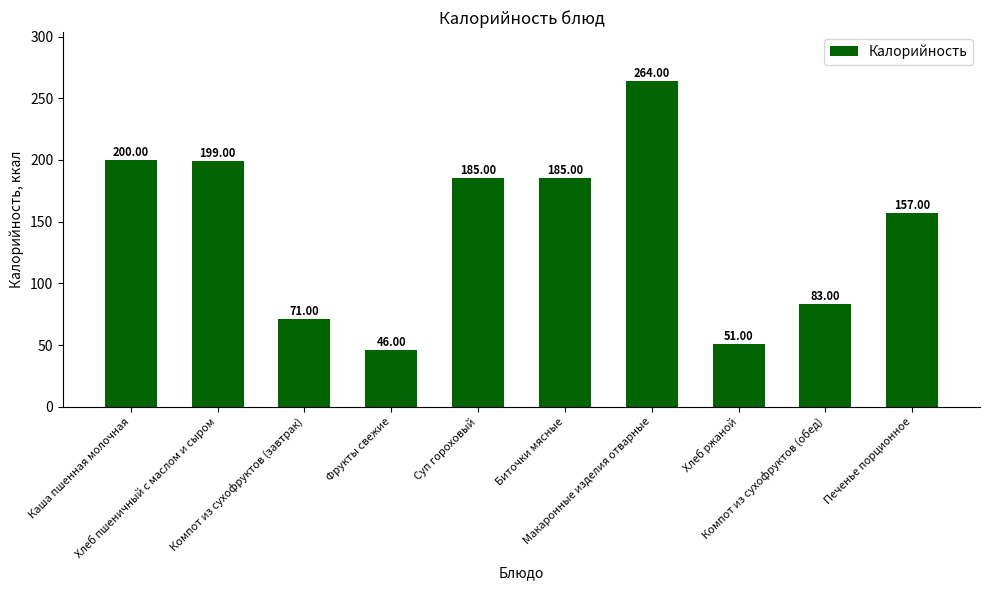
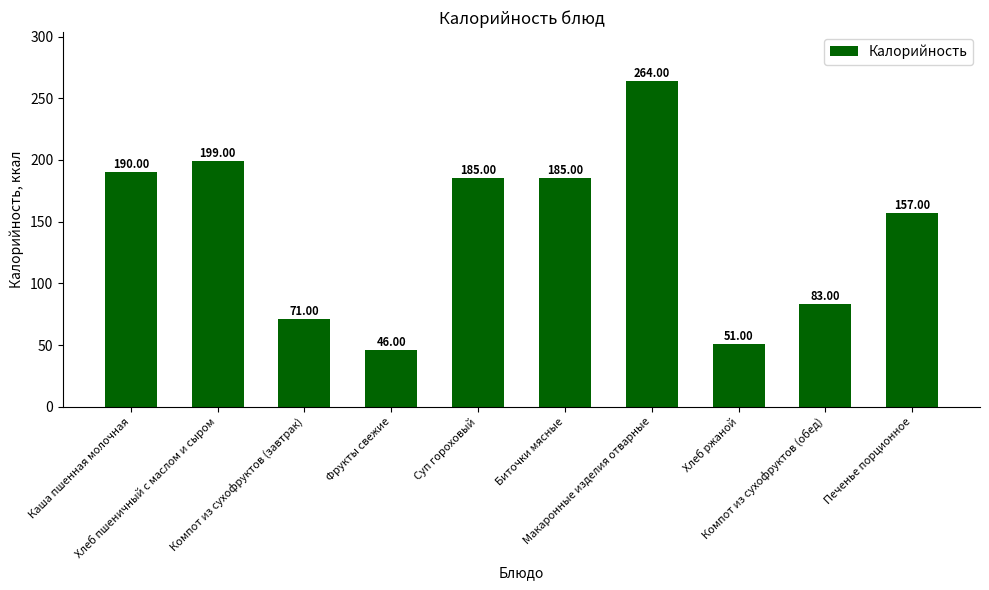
  {
-   "Каша пшенная молочная": 200.00,
+   "Каша пшенная молочная": 190.00,
    "Хлеб пшеничный с маслом и сыром": 199.00,
    "Компот из сухофруктов (завтрак)": 71.00,
    "Фрукты свежие": 46.00,
    "Суп гороховый": 185.00,
    "Биточки мясные": 185.00,
    "Макаронные изделия отварные": 264.00,
    "Хлеб ржаной": 51.00,
    "Компот из сухофруктов (обед)": 83.00,
    "Печенье порционное": 157.00
  }
